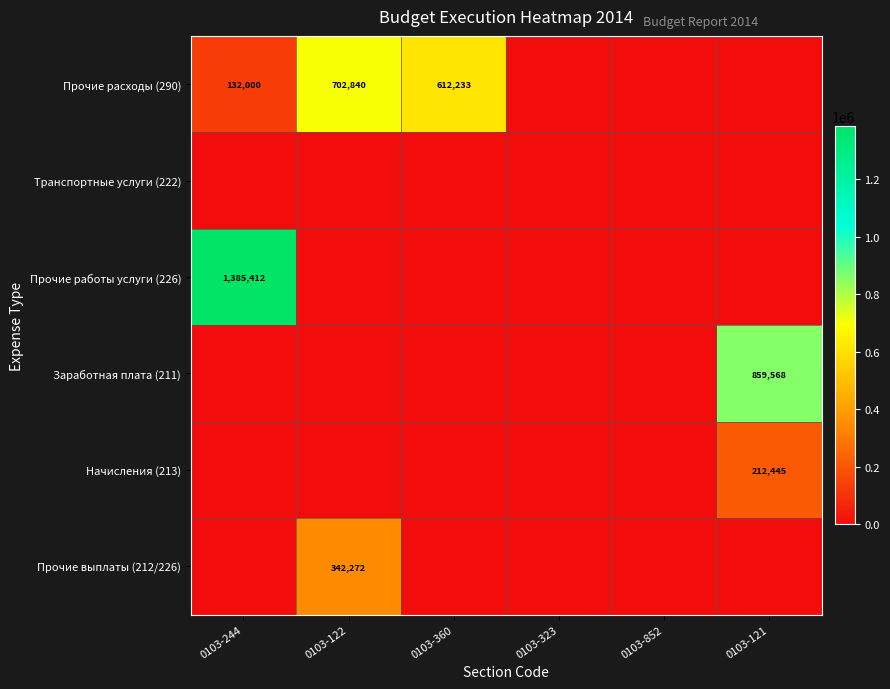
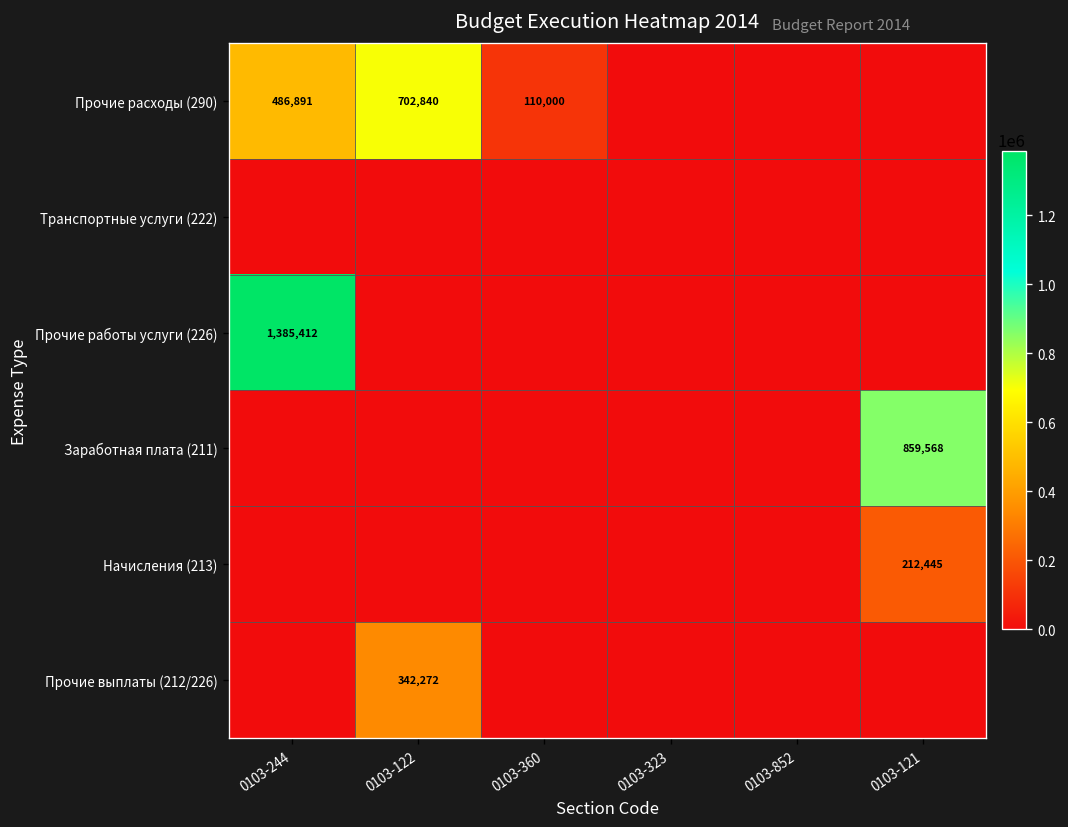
  {
    "Прочие расходы (290)": {
-     "0103-244": "132,000",
+     "0103-244": "486,891",
      "0103-122": "702,840",
-     "0103-360": "612,233"
+     "0103-360": "110,000"
    },
    "Прочие работы услуги (226)": {
      "0103-244": "1,385,412"
    },
    "Заработная плата (211)": {
      "0103-121": "859,568"
    },
    "Начисления (213)": {
      "0103-121": "212,445"
    },
    "Прочие выплаты (212/226)": {
      "0103-122": "342,272"
    }
  }
